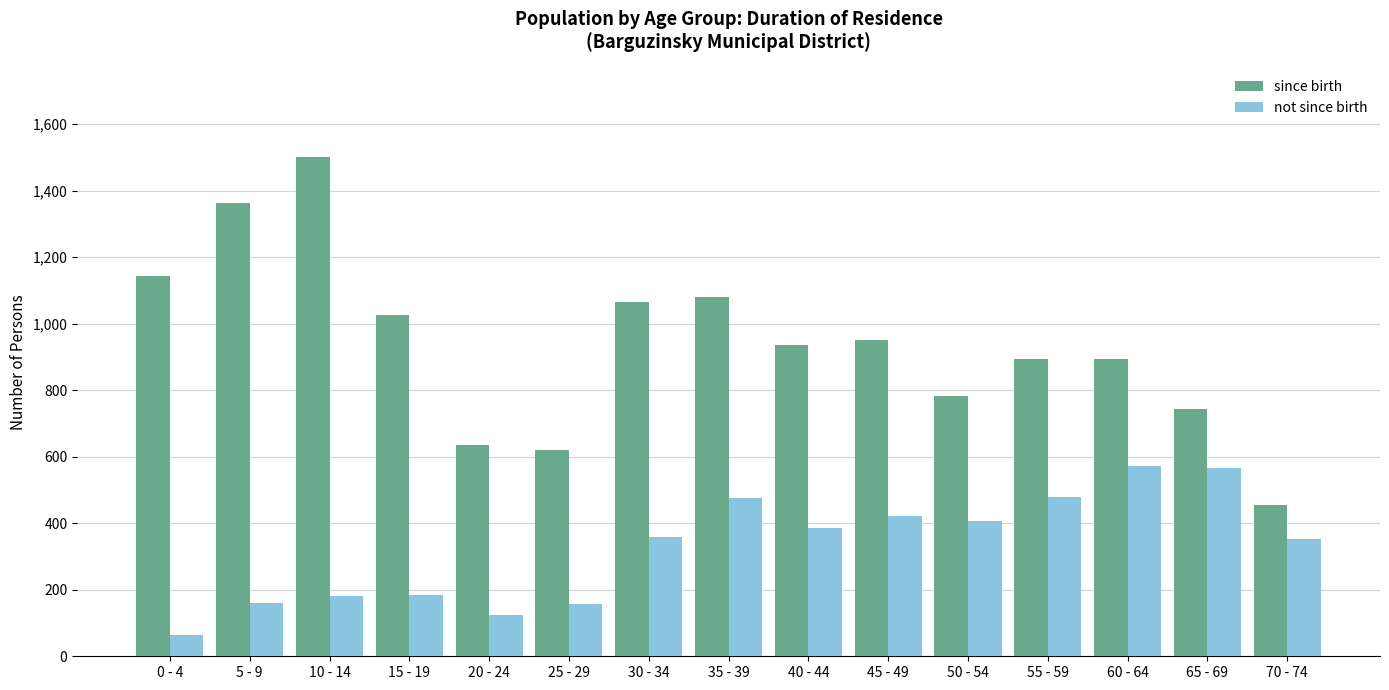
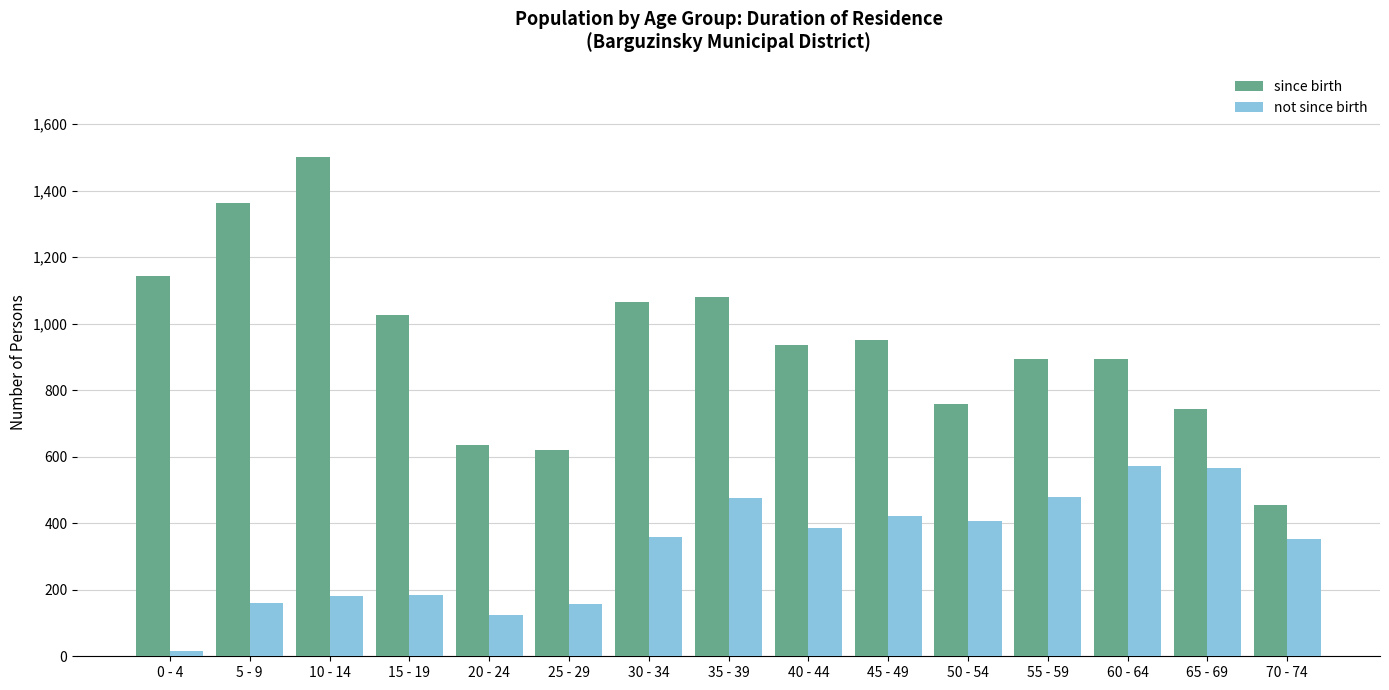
  {
    "since birth": {
      "0 - 4": "1,140",
      "5 - 9": "1,360",
      "10 - 14": "1,500",
      "15 - 19": "1,030",
      "20 - 24": "640",
      "25 - 29": "620",
      "30 - 34": "1,070",
      "35 - 39": "1,080",
      "40 - 44": "940",
      "45 - 49": "950",
-     "50 - 54": "780",
+     "50 - 54": "760",
      "55 - 59": "890",
      "60 - 64": "890",
      "65 - 69": "740",
      "70 - 74": "460"
    },
    "not since birth": {
-     "0 - 4": "60",
+     "0 - 4": "20",
      "5 - 9": "160",
      "10 - 14": "180",
      "15 - 19": "180",
      "20 - 24": "120",
      "25 - 29": "160",
      "30 - 34": "360",
      "35 - 39": "480",
      "40 - 44": "390",
      "45 - 49": "420",
      "50 - 54": "410",
      "55 - 59": "480",
      "60 - 64": "570",
      "65 - 69": "570",
      "70 - 74": "350"
    }
  }
